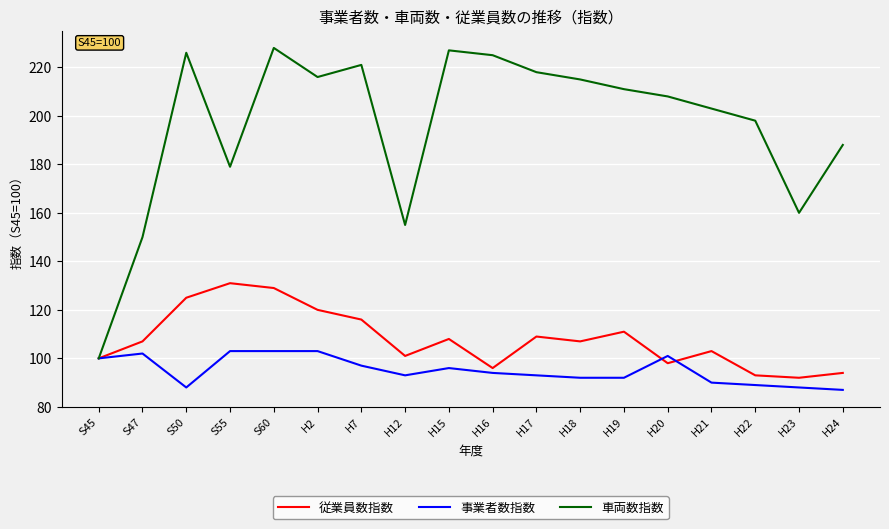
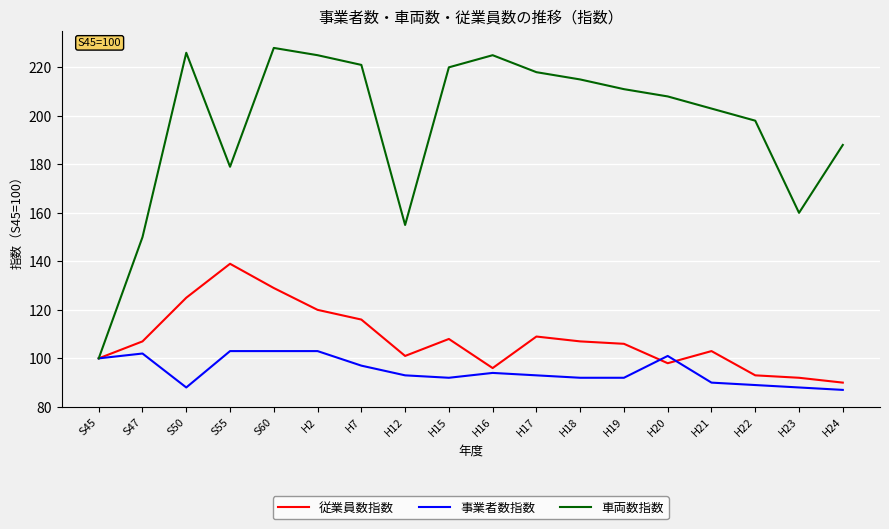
  {
    "従業員数指数": {
      "S47": 107,
      "S50": 125,
-     "S55": 131,
+     "S55": 139,
      "S60": 129,
      "H2": 120,
      "H7": 116,
      "H12": 101,
      "H15": 108,
      "H16": 96,
      "H17": 109,
      "H18": 107,
-     "H19": 111,
+     "H19": 106,
      "H20": 98,
      "H21": 103,
      "H22": 93,
      "H23": 92,
-     "H24": 94
+     "H24": 90
    },
    "事業者数指数": {
      "S47": 102,
      "S50": 88,
      "S55": 103,
      "S60": 103,
      "H2": 103,
      "H7": 97,
      "H12": 93,
-     "H15": 96,
+     "H15": 92,
      "H16": 94,
      "H17": 93,
      "H18": 92,
      "H19": 92,
      "H20": 101,
      "H21": 90,
      "H22": 89,
      "H23": 88,
      "H24": 87
    },
    "車両数指数": {
      "S47": 150,
      "S50": 226,
      "S55": 179,
      "S60": 228,
-     "H2": 216,
+     "H2": 225,
      "H7": 221,
      "H12": 155,
-     "H15": 227,
+     "H15": 220,
      "H16": 225,
      "H17": 218,
      "H18": 215,
      "H19": 211,
      "H20": 208,
      "H21": 203,
      "H22": 198,
      "H23": 160,
      "H24": 188
    }
  }
